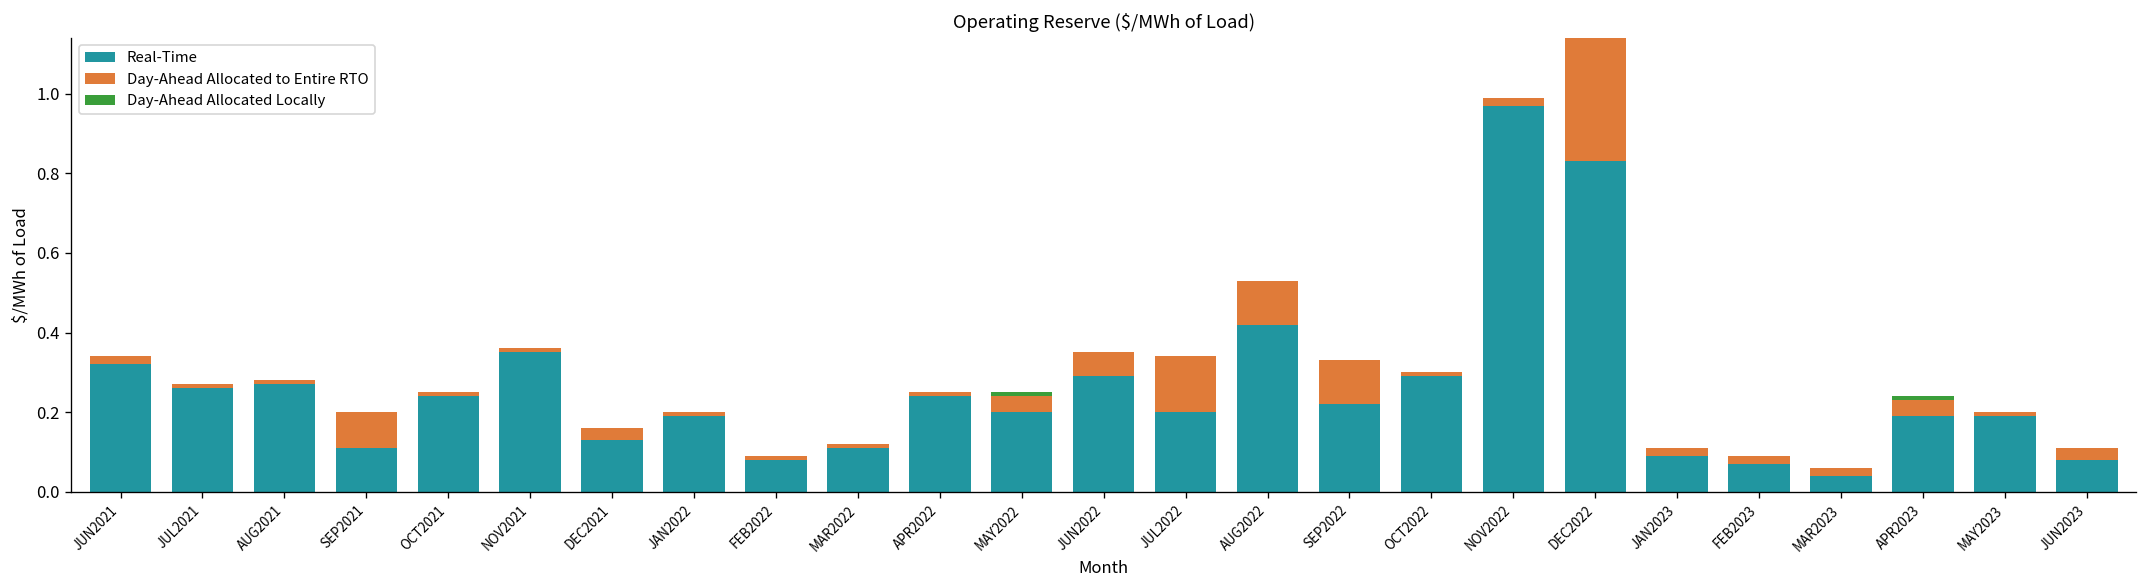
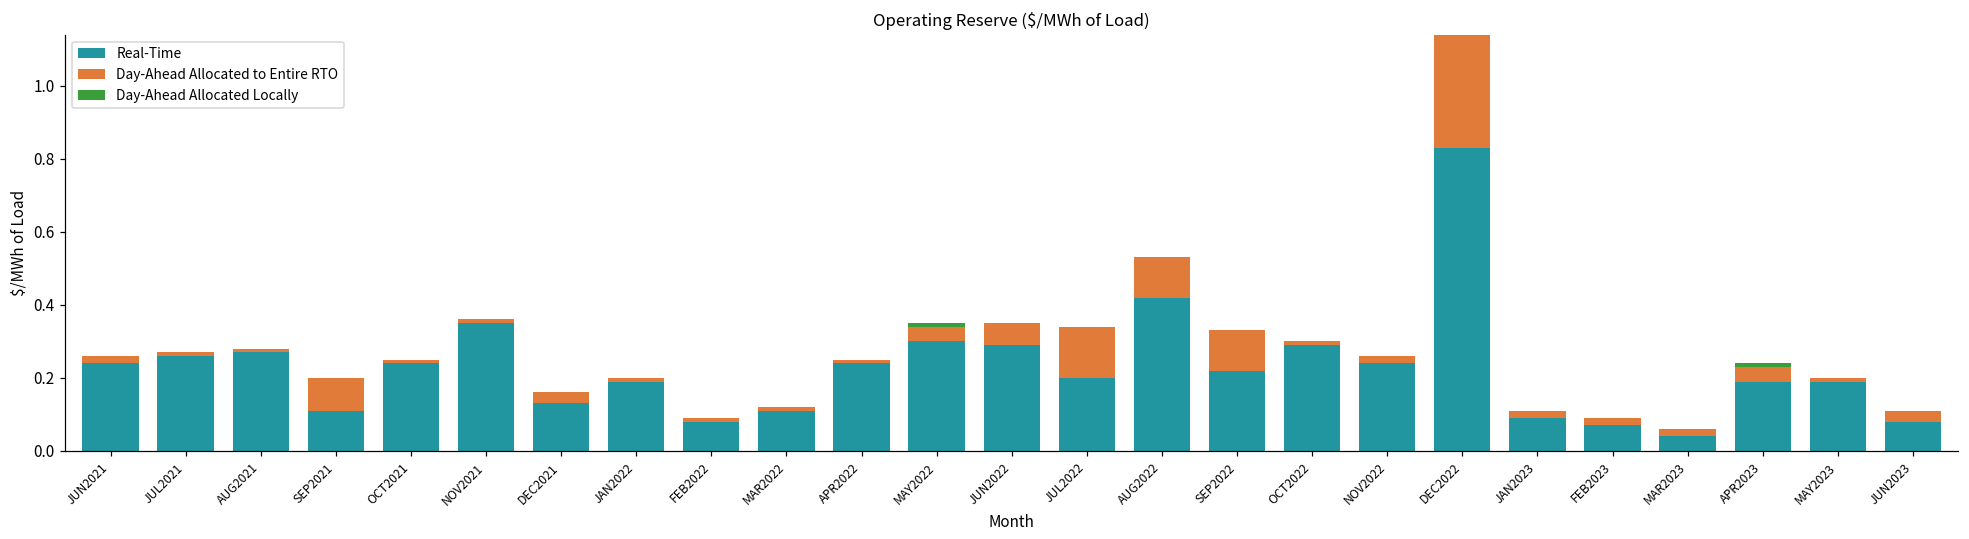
  {
    "Real-Time": {
-     "JUN2021": 0.32,
+     "JUN2021": 0.24,
      "JUL2021": 0.26,
      "AUG2021": 0.27,
      "SEP2021": 0.11,
      "OCT2021": 0.24,
      "NOV2021": 0.35,
      "DEC2021": 0.13,
      "JAN2022": 0.19,
      "FEB2022": 0.08,
      "MAR2022": 0.11,
      "APR2022": 0.24,
-     "MAY2022": 0.2,
+     "MAY2022": 0.3,
      "JUN2022": 0.29,
      "JUL2022": 0.20,
      "AUG2022": 0.42,
      "SEP2022": 0.22,
      "OCT2022": 0.29,
-     "NOV2022": 0.97,
+     "NOV2022": 0.24,
      "DEC2022": 0.83,
      "JAN2023": 0.09,
      "FEB2023": 0.07,
      "MAR2023": 0.04,
      "APR2023": 0.19,
      "MAY2023": 0.19,
      "JUN2023": 0.08
    },
    "Day-Ahead Allocated to Entire RTO": {
      "JUN2021": 0.02,
      "JUL2021": 0.01,
      "AUG2021": 0.01,
      "SEP2021": 0.09,
      "OCT2021": 0.01,
      "NOV2021": 0.01,
      "DEC2021": 0.03,
      "JAN2022": 0.01,
      "FEB2022": 0.01,
      "MAR2022": 0.01,
      "APR2022": 0.01,
      "MAY2022": 0.04,
      "JUN2022": 0.06,
      "JUL2022": 0.14,
      "AUG2022": 0.11,
      "SEP2022": 0.11,
      "OCT2022": 0.01,
      "NOV2022": 0.02,
      "DEC2022": 0.31,
      "JAN2023": 0.02,
      "FEB2023": 0.02,
      "MAR2023": 0.02,
      "APR2023": 0.04,
      "MAY2023": 0.01,
      "JUN2023": 0.03
    },
    "Day-Ahead Allocated Locally": {
      "JUN2021": 0.00,
      "JUL2021": 0.00,
      "AUG2021": 0.00,
      "SEP2021": 0.00,
      "OCT2021": 0.00,
      "NOV2021": 0.00,
      "DEC2021": 0.00,
      "JAN2022": 0.00,
      "FEB2022": 0.00,
      "MAR2022": 0.00,
      "APR2022": 0.00,
      "MAY2022": 0.01,
      "JUN2022": 0.00,
      "JUL2022": 0.00,
      "AUG2022": 0.00,
      "SEP2022": 0.00,
      "OCT2022": 0.00,
      "NOV2022": 0.00,
      "DEC2022": 0.00,
      "JAN2023": 0.00,
      "FEB2023": 0.00,
      "MAR2023": 0.00,
      "APR2023": 0.01,
      "MAY2023": 0.00,
      "JUN2023": 0.00
    }
  }
